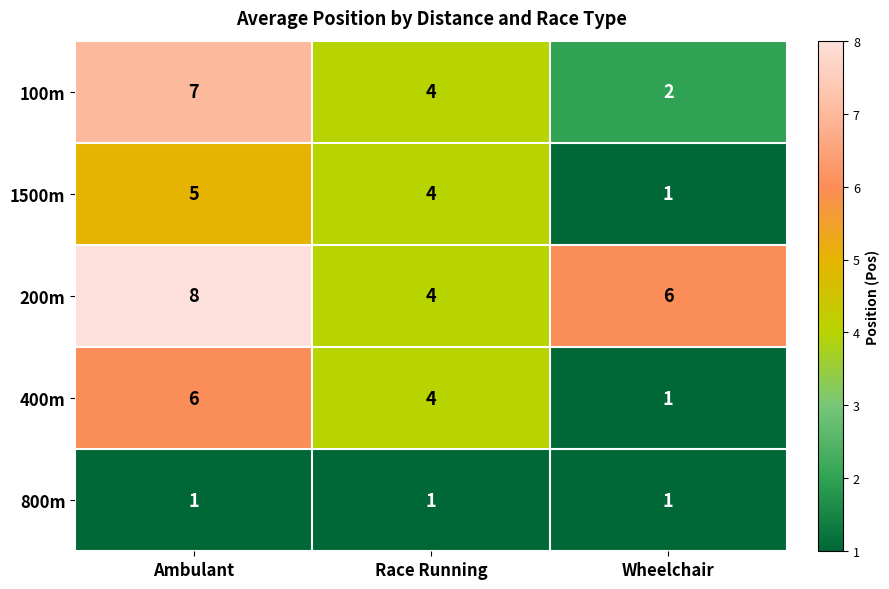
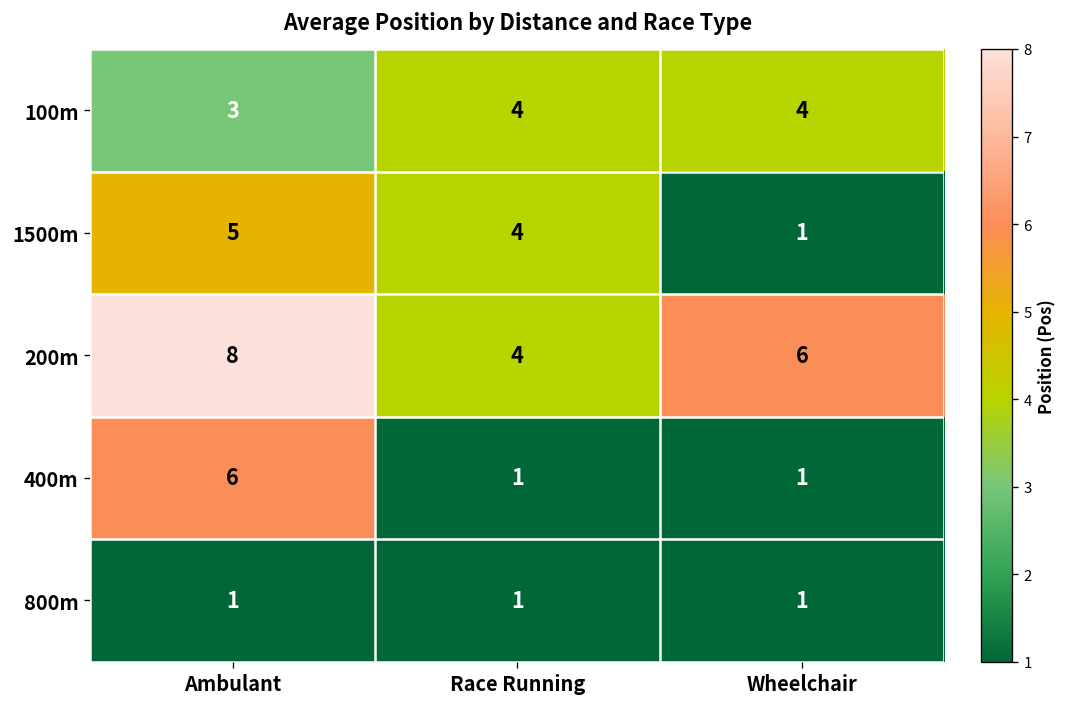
  {
    "100m": {
-     "Ambulant": 7,
+     "Ambulant": 3,
      "Race Running": 4,
-     "Wheelchair": 2
+     "Wheelchair": 4
    },
    "1500m": {
      "Ambulant": 5,
      "Race Running": 4,
      "Wheelchair": 1
    },
    "200m": {
      "Ambulant": 8,
      "Race Running": 4,
      "Wheelchair": 6
    },
    "400m": {
      "Ambulant": 6,
-     "Race Running": 4,
+     "Race Running": 1,
      "Wheelchair": 1
    },
    "800m": {
      "Ambulant": 1,
      "Race Running": 1,
      "Wheelchair": 1
    }
  }
